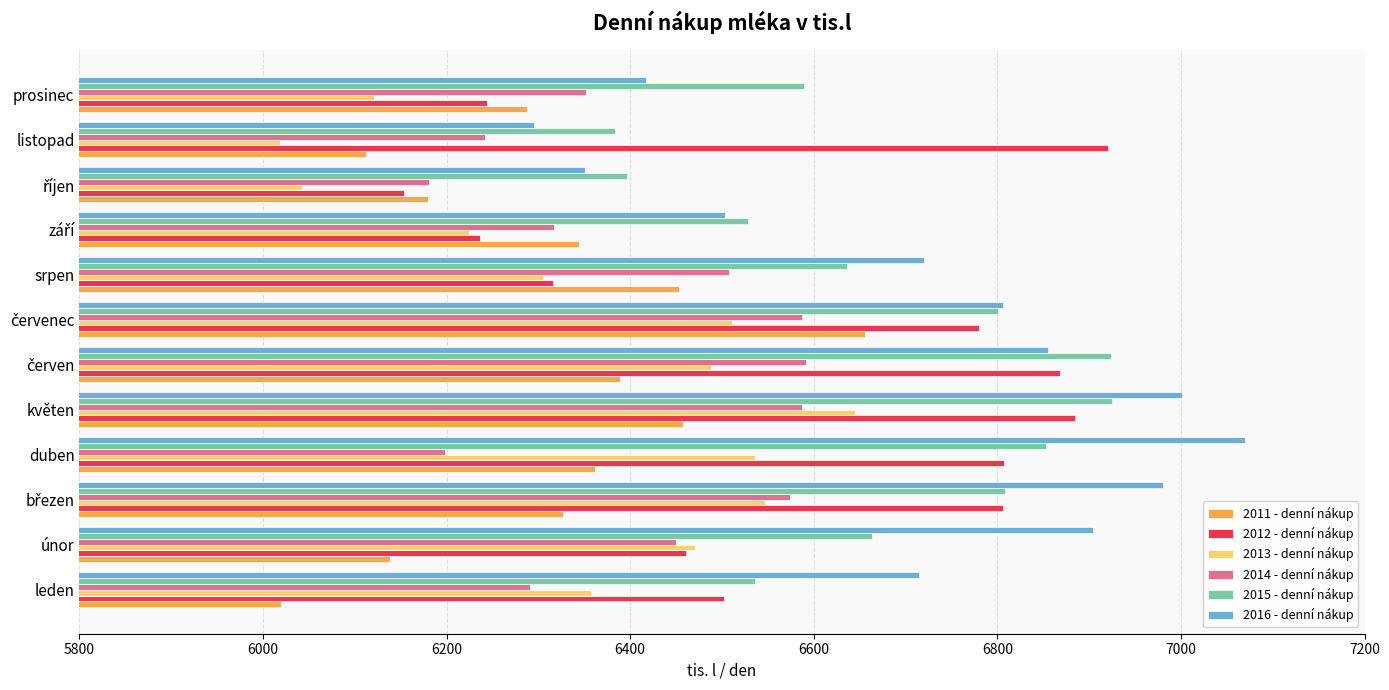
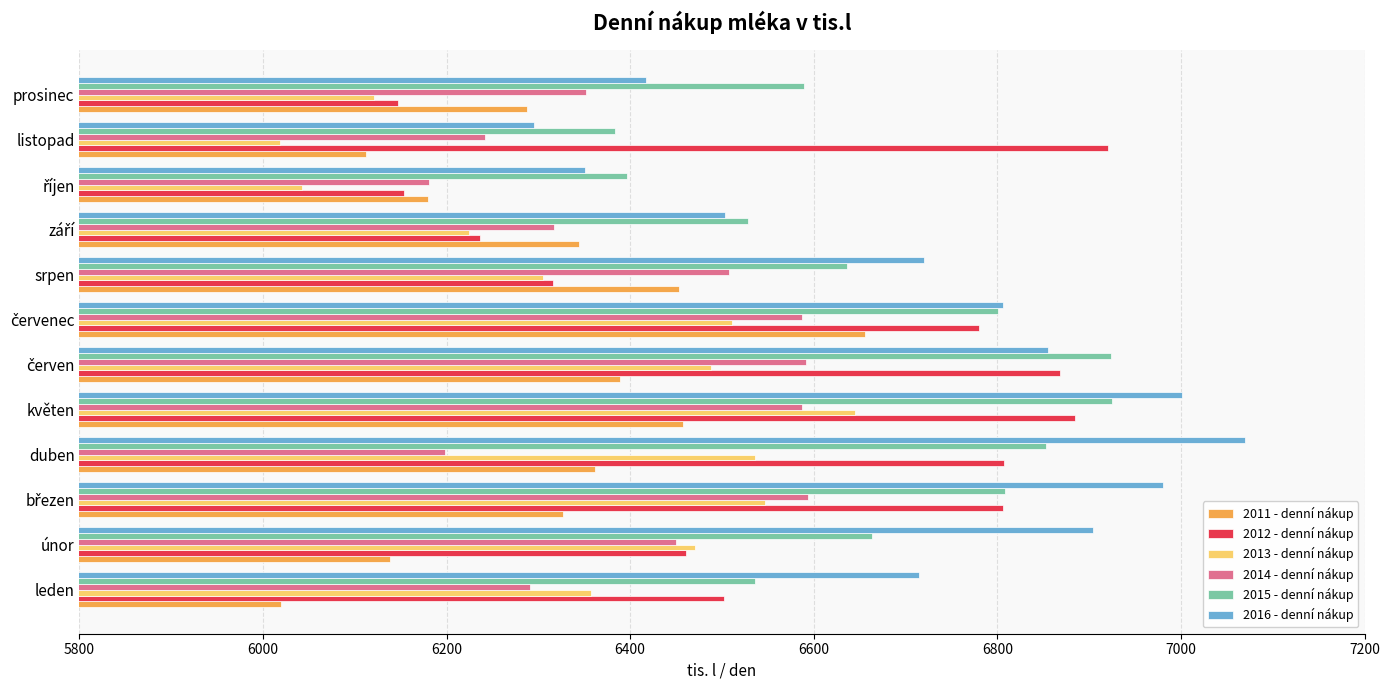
  {
    "2012 - denní nákup": {
-     "prosinec": 6240,
+     "prosinec": 6150,
      "listopad": 6920,
      "říjen": 6150,
      "září": 6240,
      "srpen": 6320,
      "červenec": 6780,
      "červen": 6870,
      "květen": 6880,
      "duben": 6810,
      "březen": 6810,
      "únor": 6460,
      "leden": 6500
    },
    "2014 - denní nákup": {
      "prosinec": 6350,
      "listopad": 6240,
      "říjen": 6180,
      "září": 6320,
      "srpen": 6510,
      "červenec": 6590,
      "červen": 6590,
      "květen": 6590,
      "duben": 6200,
-     "březen": 6570,
+     "březen": 6590,
      "únor": 6450,
      "leden": 6290
    }
  }
